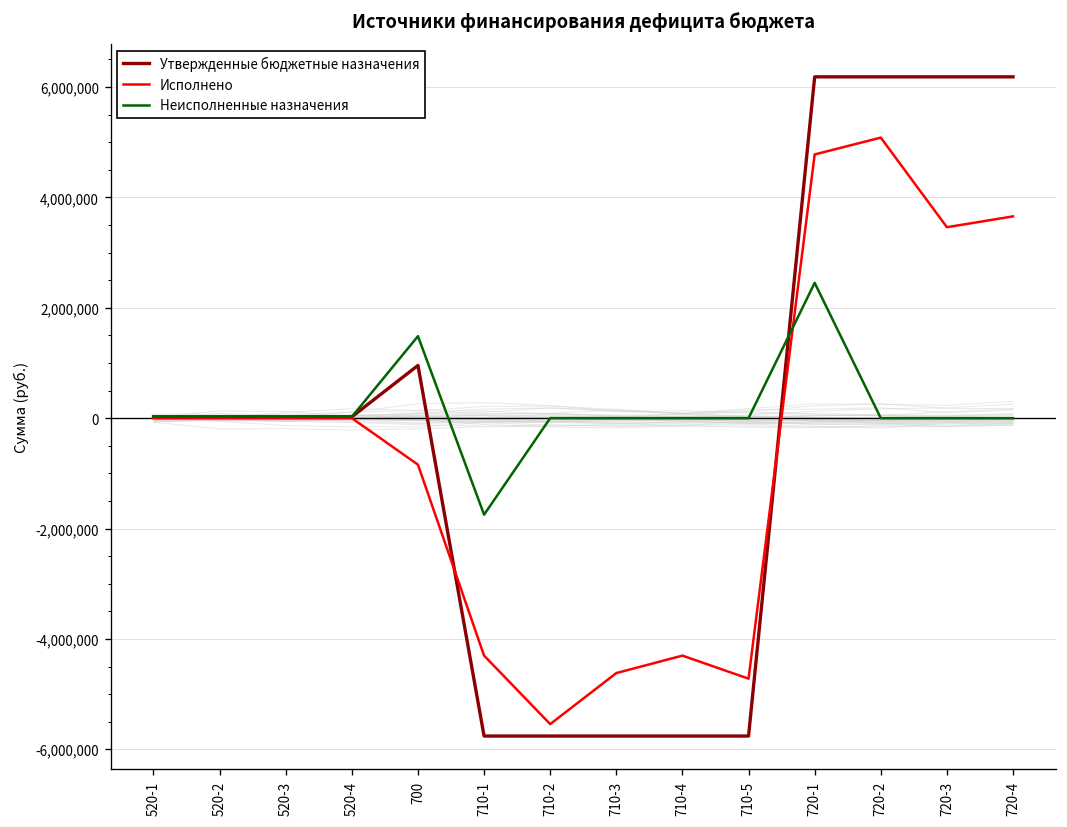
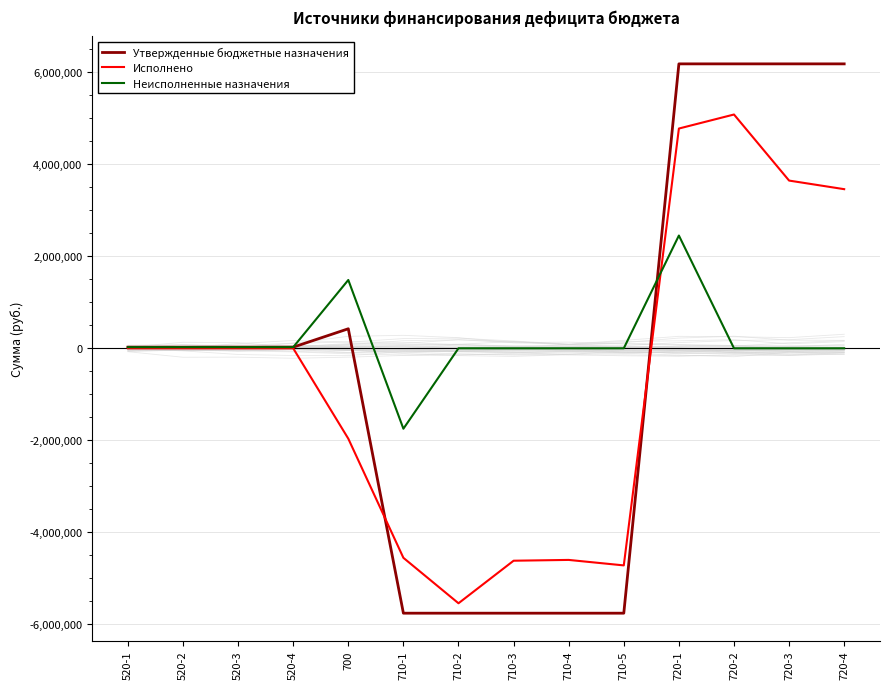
  {
    "Утвержденные бюджетные назначения": {
-     "700": "1,000,000",
+     "700": "400,000",
      "710-1": "-5,800,000",
      "710-2": "-5,800,000",
      "710-3": "-5,800,000",
      "710-4": "-5,800,000",
      "710-5": "-5,800,000",
      "720-1": "6,200,000",
      "720-2": "6,200,000",
      "720-3": "6,200,000",
      "720-4": "6,200,000"
    },
    "Исполнено": {
-     "700": "-800,000",
-     "710-1": "-4,300,000",
+     "700": "-2,000,000",
+     "710-1": "-4,600,000",
      "710-2": "-5,500,000",
      "710-3": "-4,600,000",
-     "710-4": "-4,300,000",
+     "710-4": "-4,600,000",
      "710-5": "-4,700,000",
      "720-1": "4,800,000",
      "720-2": "5,100,000",
-     "720-3": "3,500,000",
-     "720-4": "3,700,000"
+     "720-3": "3,600,000",
+     "720-4": "3,500,000"
    },
    "Неисполненные назначения": {
      "700": "1,500,000",
      "710-1": "-1,700,000",
      "720-1": "2,500,000"
    }
  }
